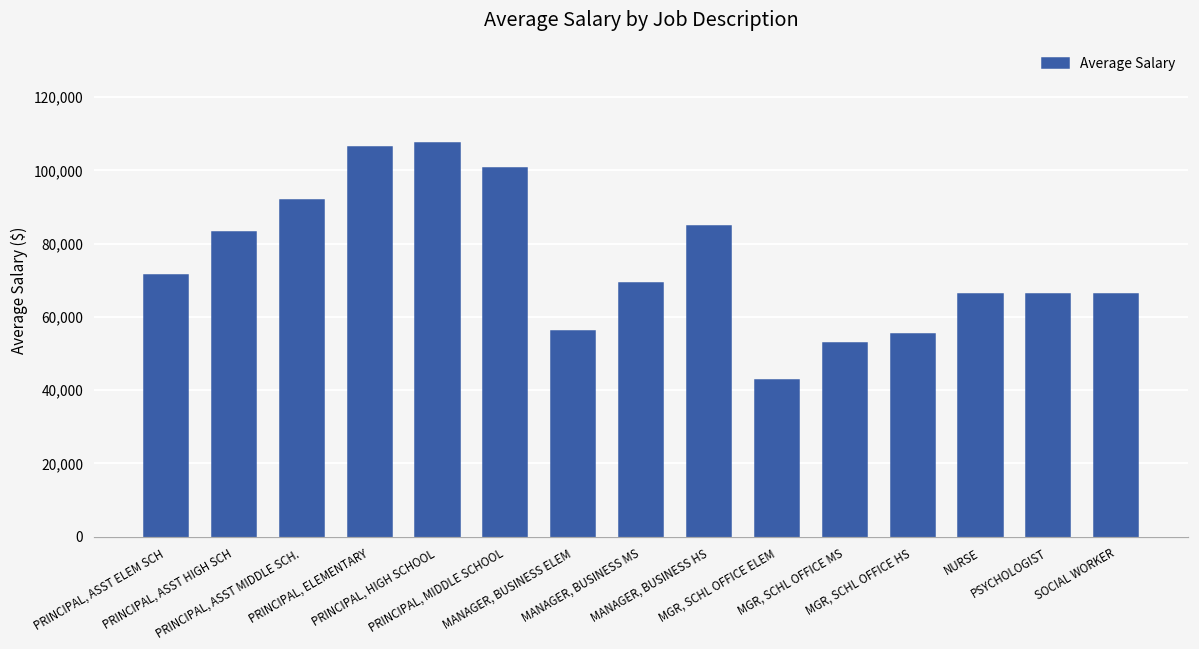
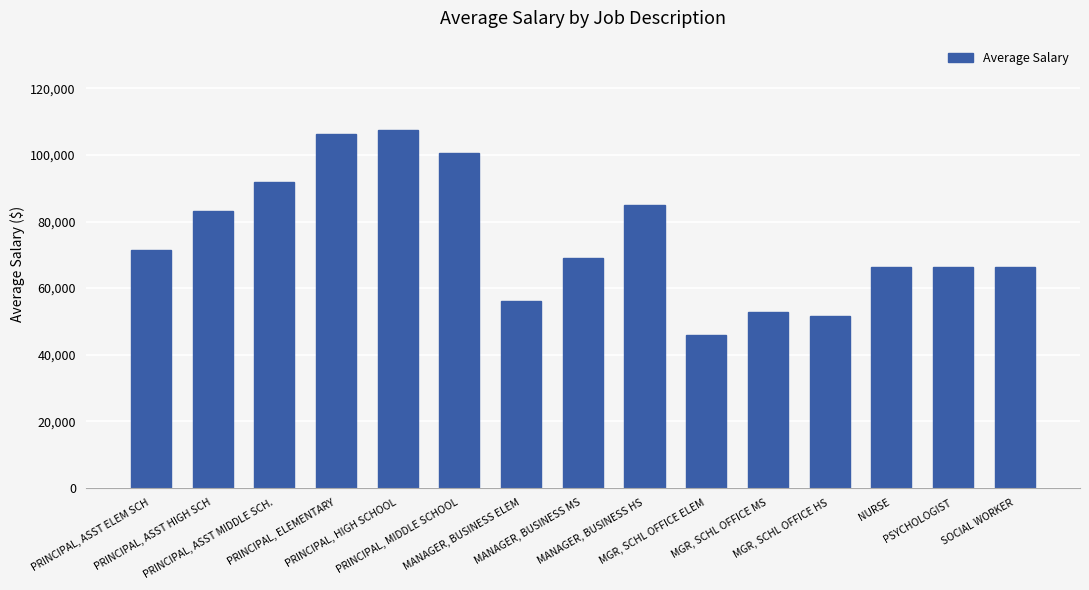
  {
    "PRINCIPAL, ASST ELEM SCH": "72,000",
    "PRINCIPAL, ASST HIGH SCH": "83,000",
    "PRINCIPAL, ASST MIDDLE SCH.": "92,000",
    "PRINCIPAL, ELEMENTARY": "106,000",
    "PRINCIPAL, HIGH SCHOOL": "107,000",
    "PRINCIPAL, MIDDLE SCHOOL": "101,000",
    "MANAGER, BUSINESS ELEM": "56,000",
    "MANAGER, BUSINESS MS": "69,000",
    "MANAGER, BUSINESS HS": "85,000",
-   "MGR, SCHL OFFICE ELEM": "43,000",
+   "MGR, SCHL OFFICE ELEM": "46,000",
    "MGR, SCHL OFFICE MS": "53,000",
-   "MGR, SCHL OFFICE HS": "55,000",
+   "MGR, SCHL OFFICE HS": "52,000",
    "NURSE": "66,000",
    "PSYCHOLOGIST": "66,000",
    "SOCIAL WORKER": "66,000"
  }
